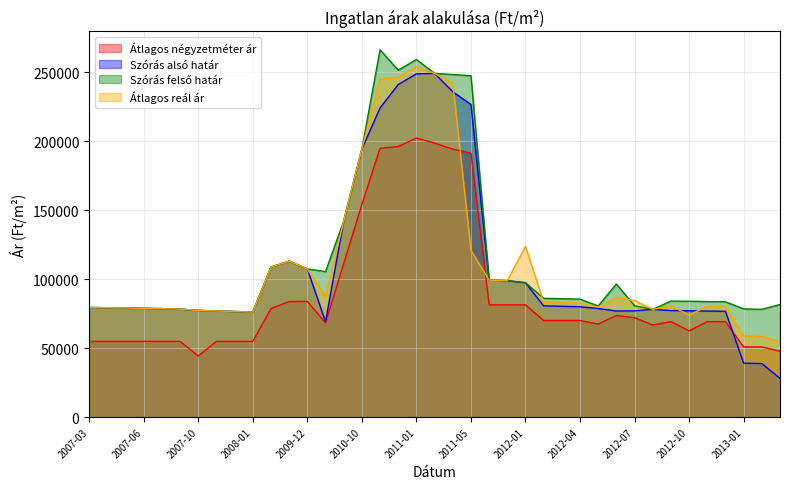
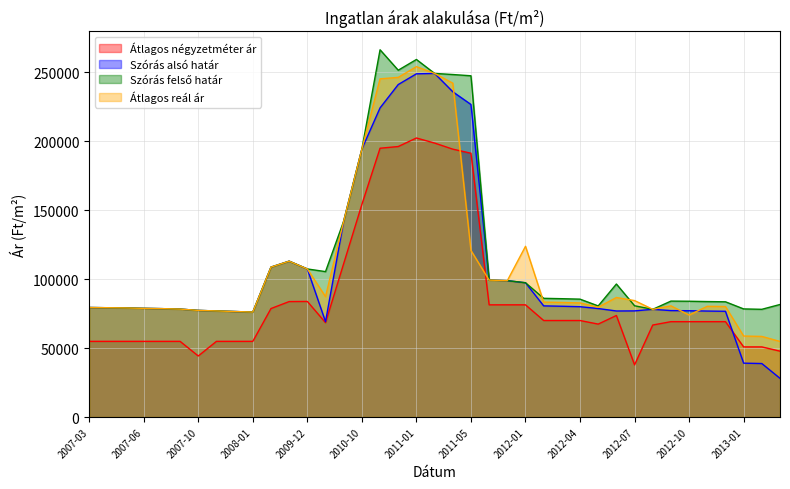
  {
    "Átlagos négyzetméter ár": {
      "2007-03": 55000,
      "2007-06": 55000,
      "2007-10": 44000,
      "2008-01": 55000,
      "2009-12": 84000,
      "2010-10": 154000,
      "2011-01": 202000,
      "2011-05": 191000,
      "2012-01": 81000,
      "2012-04": 70000,
-     "2012-07": 72000,
-     "2012-10": 62000,
+     "2012-07": 38000,
+     "2012-10": 69000,
      "2013-01": 51000
    },
    "Szórás alsó határ": {
      "2011-01": 249000,
      "2011-05": 226000,
      "2012-04": 80000,
      "2012-07": 77000,
      "2012-10": 77000,
      "2013-01": 39000
    },
    "Szórás felső határ": {
      "2011-01": 259000,
      "2011-05": 247000,
      "2012-04": 85000,
      "2012-07": 81000,
      "2012-10": 84000,
      "2013-01": 78000
    },
    "Átlagos reál ár": {
      "2011-01": 254000,
      "2011-05": 121000,
      "2012-01": 124000,
      "2012-04": 83000,
      "2012-07": 84000,
      "2012-10": 74000,
      "2013-01": 59000
    }
  }
